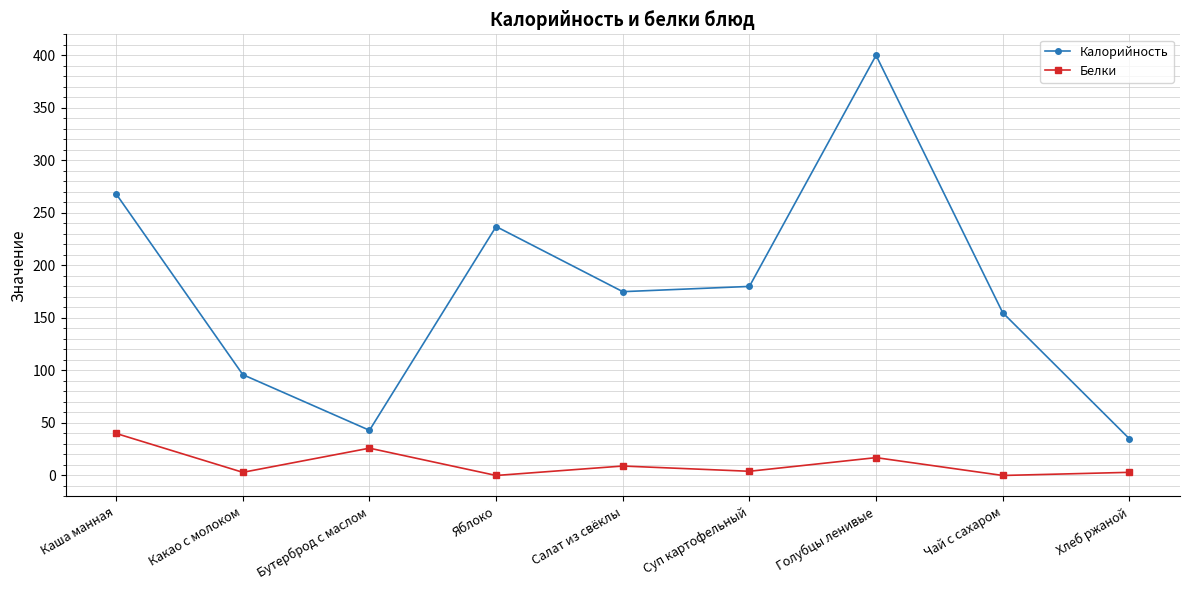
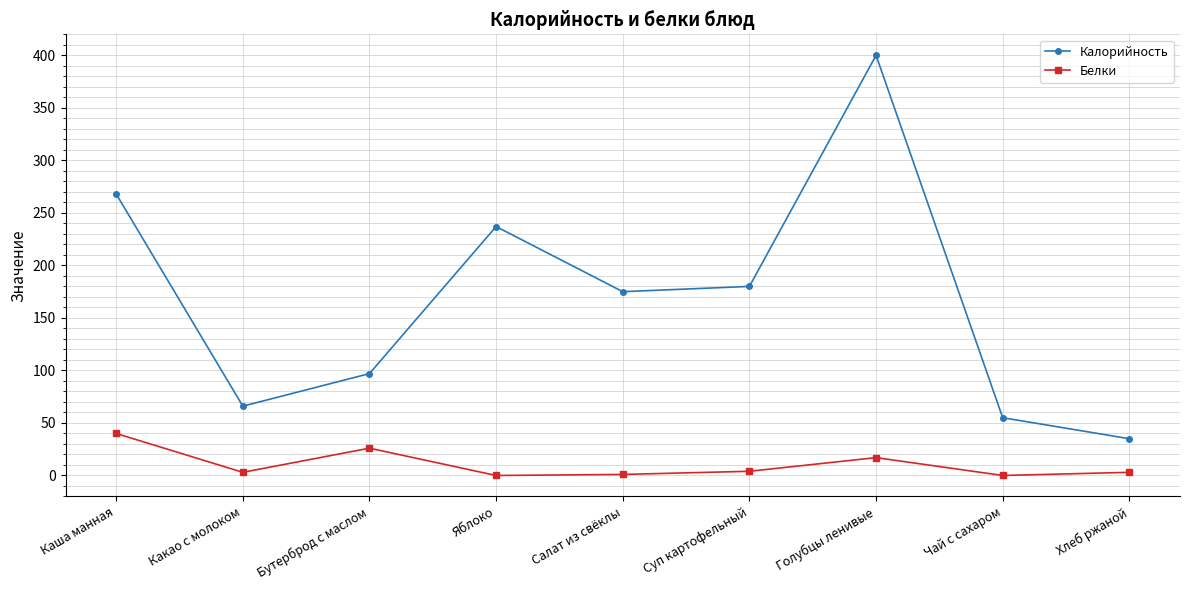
  {
    "Калорийность": {
      "Каша манная": 268,
-     "Какао с молоком": 96,
-     "Бутерброд с маслом": 43,
+     "Какао с молоком": 66,
+     "Бутерброд с маслом": 97,
      "Яблоко": 237,
      "Салат из свёклы": 175,
      "Суп картофельный": 180,
      "Голубцы ленивые": 400,
-     "Чай с сахаром": 155,
+     "Чай с сахаром": 55,
      "Хлеб ржаной": 35
    },
    "Белки": {
      "Каша манная": 40,
      "Какао с молоком": 3,
      "Бутерброд с маслом": 26,
      "Яблоко": 0,
-     "Салат из свёклы": 9,
+     "Салат из свёклы": 1,
      "Суп картофельный": 4,
      "Голубцы ленивые": 17,
      "Чай с сахаром": 0,
      "Хлеб ржаной": 3
    }
  }
